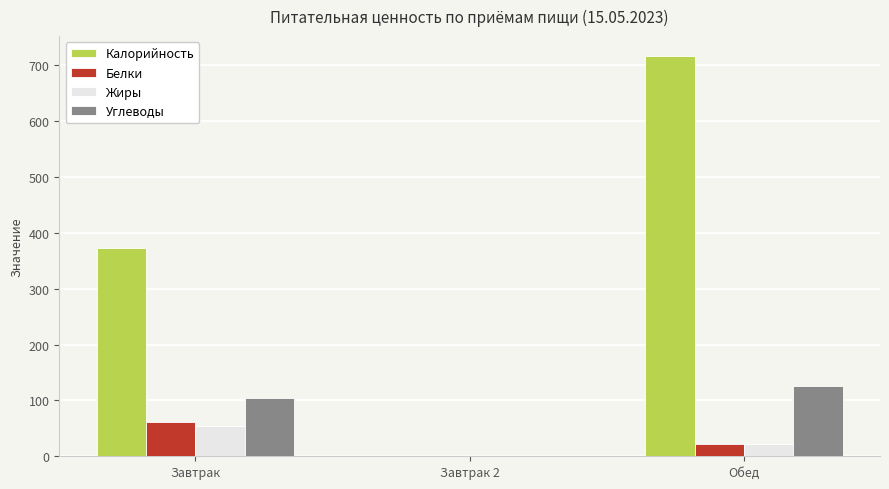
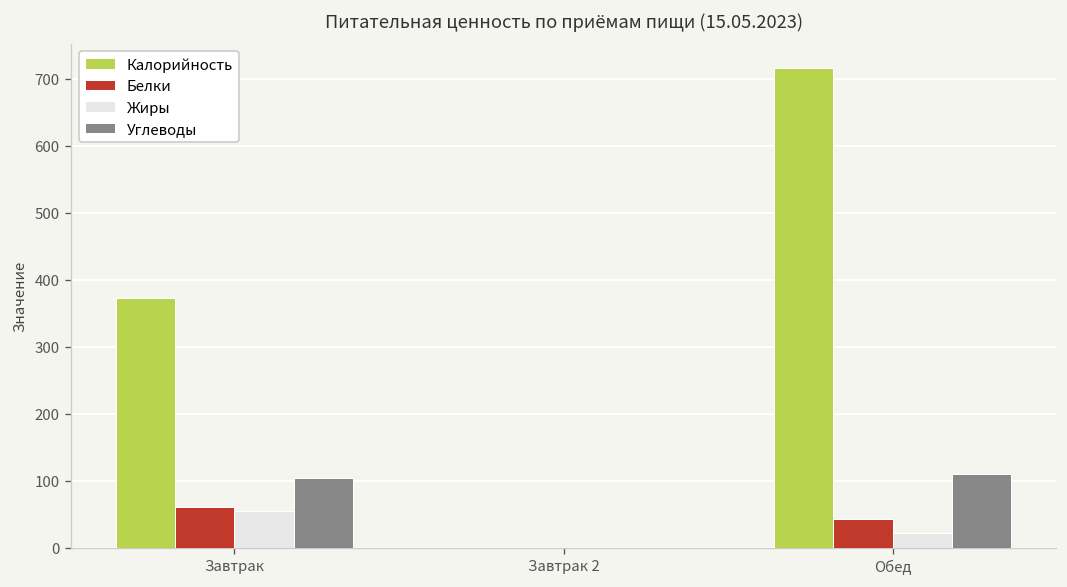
  {
    "Калорийность": {
      "Завтрак": 370,
      "Завтрак 2": 0,
      "Обед": 720
    },
    "Белки": {
      "Завтрак": 60,
      "Завтрак 2": 0,
-     "Обед": 20
+     "Обед": 40
    },
    "Жиры": {
      "Завтрак": 50,
      "Завтрак 2": 0,
      "Обед": 20
    },
    "Углеводы": {
      "Завтрак": 100,
      "Завтрак 2": 0,
-     "Обед": 120
+     "Обед": 110
    }
  }
